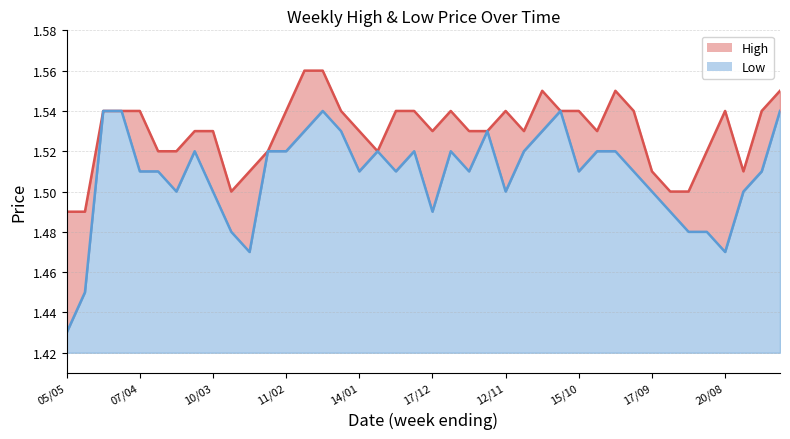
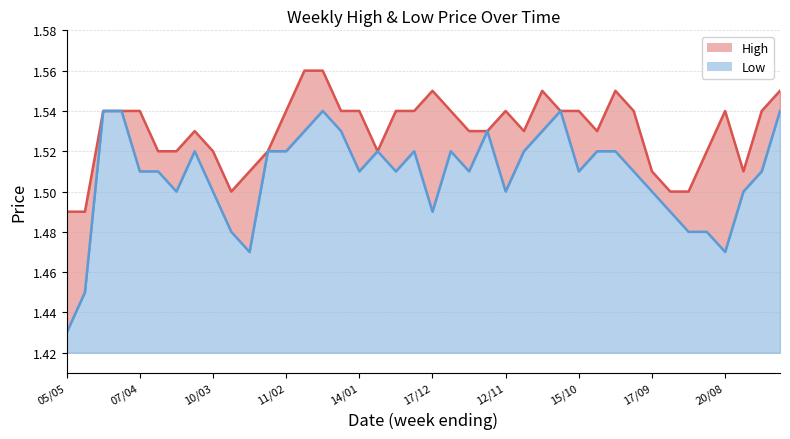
  {
    "High": {
      "05/05": 1.49,
      "07/04": 1.54,
-     "10/03": 1.53,
+     "10/03": 1.52,
      "11/02": 1.54,
-     "14/01": 1.53,
-     "17/12": 1.53,
+     "14/01": 1.54,
+     "17/12": 1.55,
      "12/11": 1.54,
      "15/10": 1.54,
      "17/09": 1.51,
      "20/08": 1.54
    },
    "Low": {
      "05/05": 1.43,
      "07/04": 1.51,
      "10/03": 1.50,
      "11/02": 1.52,
      "14/01": 1.51,
      "17/12": 1.49,
      "12/11": 1.50,
      "15/10": 1.51,
      "17/09": 1.50,
      "20/08": 1.47
    }
  }
